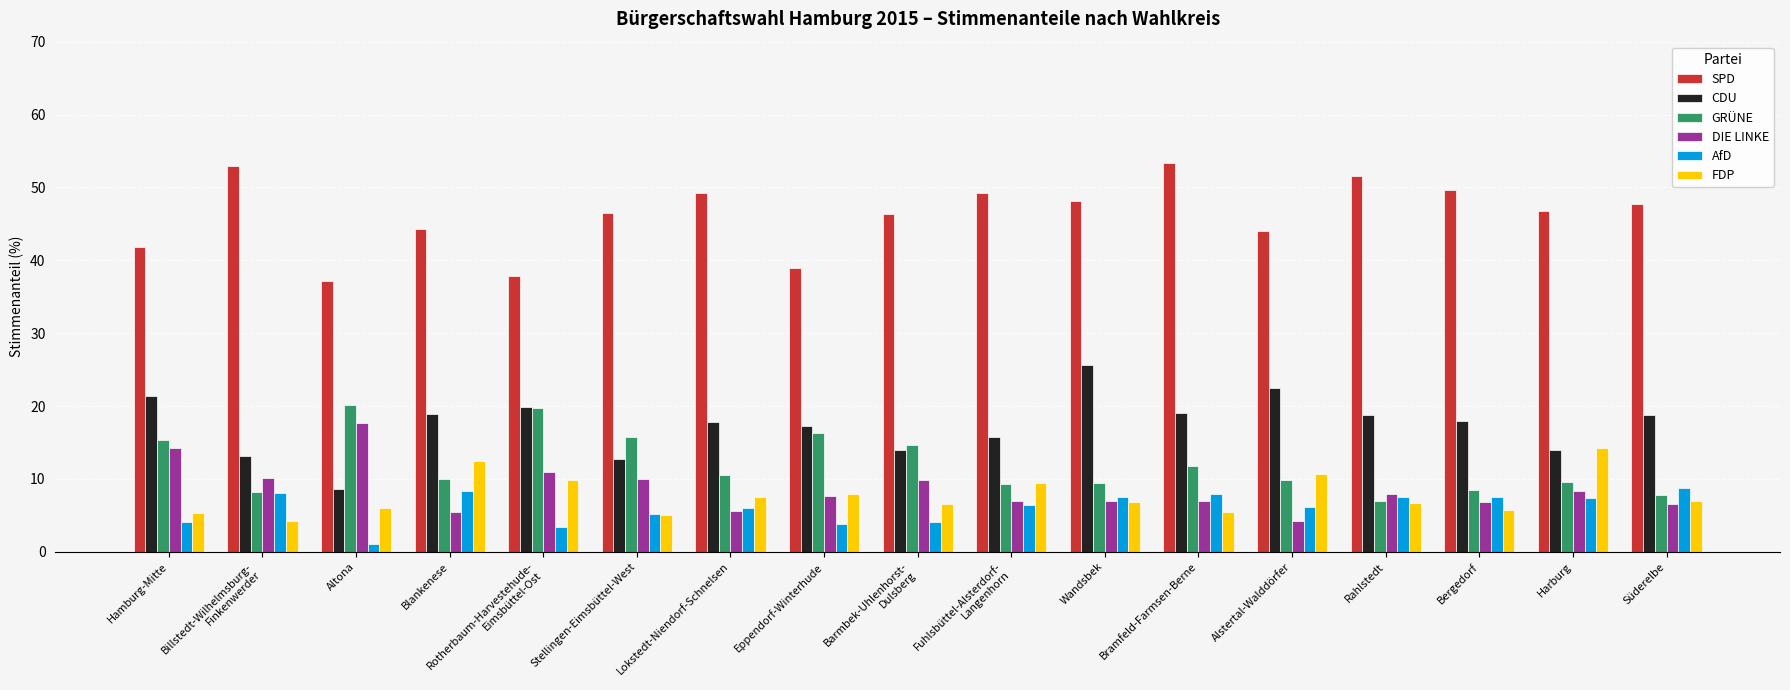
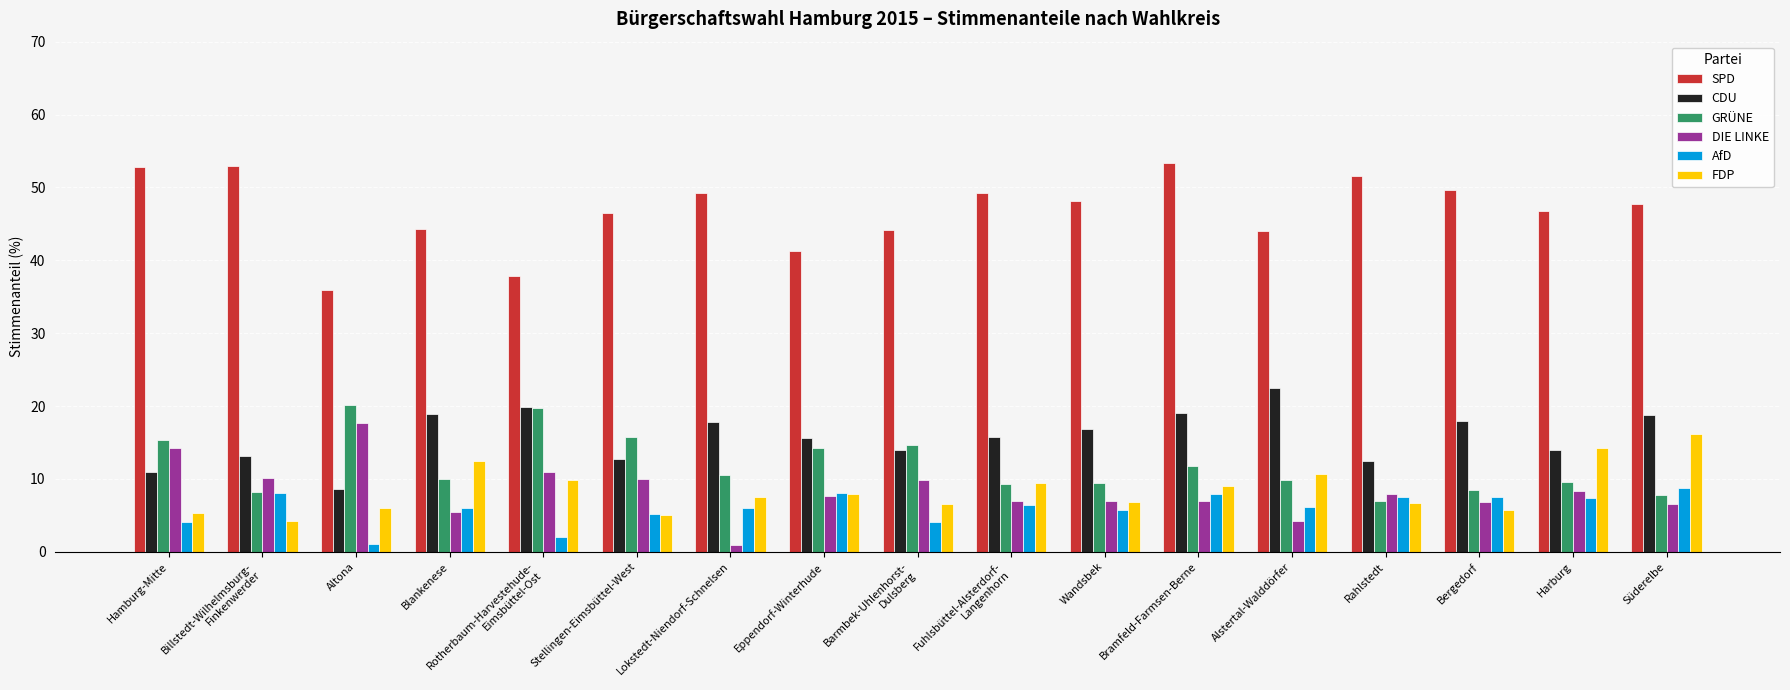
  {
    "SPD": {
-     "Hamburg-Mitte": 42,
+     "Hamburg-Mitte": 53,
      "Billstedt-Wilhelmsburg- Finkenwerder": 53,
-     "Altona": 37,
+     "Altona": 36,
      "Blankenese": 44,
      "Rotherbaum-Harvestehude- Eimsbüttel-Ost": 38,
      "Stellingen-Eimsbüttel-West": 47,
      "Lokstedt-Niendorf-Schnelsen": 49,
-     "Eppendorf-Winterhude": 39,
-     "Barmbek-Uhlenhorst- Dulsberg": 46,
+     "Eppendorf-Winterhude": 41,
+     "Barmbek-Uhlenhorst- Dulsberg": 44,
      "Fuhlsbüttel-Alsterdorf- Langenhorn": 49,
      "Wandsbek": 48,
      "Bramfeld-Farmsen-Berne": 53,
      "Alstertal-Walddörfer": 44,
      "Rahlstedt": 52,
      "Bergedorf": 50,
      "Harburg": 47,
      "Süderelbe": 48
    },
    "CDU": {
-     "Hamburg-Mitte": 21,
+     "Hamburg-Mitte": 11,
      "Billstedt-Wilhelmsburg- Finkenwerder": 13,
      "Altona": 9,
      "Blankenese": 19,
      "Rotherbaum-Harvestehude- Eimsbüttel-Ost": 20,
      "Stellingen-Eimsbüttel-West": 13,
      "Lokstedt-Niendorf-Schnelsen": 18,
-     "Eppendorf-Winterhude": 17,
+     "Eppendorf-Winterhude": 16,
      "Barmbek-Uhlenhorst- Dulsberg": 14,
      "Fuhlsbüttel-Alsterdorf- Langenhorn": 16,
-     "Wandsbek": 26,
+     "Wandsbek": 17,
      "Bramfeld-Farmsen-Berne": 19,
      "Alstertal-Walddörfer": 23,
-     "Rahlstedt": 19,
+     "Rahlstedt": 12,
      "Bergedorf": 18,
      "Harburg": 14,
      "Süderelbe": 19
    },
    "GRÜNE": {
      "Hamburg-Mitte": 15,
      "Billstedt-Wilhelmsburg- Finkenwerder": 8,
      "Altona": 20,
      "Blankenese": 10,
      "Rotherbaum-Harvestehude- Eimsbüttel-Ost": 20,
      "Stellingen-Eimsbüttel-West": 16,
      "Lokstedt-Niendorf-Schnelsen": 11,
-     "Eppendorf-Winterhude": 16,
+     "Eppendorf-Winterhude": 14,
      "Barmbek-Uhlenhorst- Dulsberg": 15,
      "Fuhlsbüttel-Alsterdorf- Langenhorn": 9,
      "Wandsbek": 9,
      "Bramfeld-Farmsen-Berne": 12,
      "Alstertal-Walddörfer": 10,
      "Rahlstedt": 7,
      "Bergedorf": 9,
      "Harburg": 10,
      "Süderelbe": 8
    },
    "DIE LINKE": {
      "Hamburg-Mitte": 14,
      "Billstedt-Wilhelmsburg- Finkenwerder": 10,
      "Altona": 18,
      "Blankenese": 6,
      "Rotherbaum-Harvestehude- Eimsbüttel-Ost": 11,
      "Stellingen-Eimsbüttel-West": 10,
-     "Lokstedt-Niendorf-Schnelsen": 6,
+     "Lokstedt-Niendorf-Schnelsen": 1,
      "Eppendorf-Winterhude": 8,
      "Barmbek-Uhlenhorst- Dulsberg": 10,
      "Fuhlsbüttel-Alsterdorf- Langenhorn": 7,
      "Wandsbek": 7,
      "Bramfeld-Farmsen-Berne": 7,
      "Alstertal-Walddörfer": 4,
      "Rahlstedt": 8,
      "Bergedorf": 7,
      "Harburg": 8,
      "Süderelbe": 7
    },
    "AfD": {
      "Hamburg-Mitte": 4,
      "Billstedt-Wilhelmsburg- Finkenwerder": 8,
      "Altona": 1,
-     "Blankenese": 8,
-     "Rotherbaum-Harvestehude- Eimsbüttel-Ost": 3,
+     "Blankenese": 6,
+     "Rotherbaum-Harvestehude- Eimsbüttel-Ost": 2,
      "Stellingen-Eimsbüttel-West": 5,
      "Lokstedt-Niendorf-Schnelsen": 6,
-     "Eppendorf-Winterhude": 4,
+     "Eppendorf-Winterhude": 8,
      "Barmbek-Uhlenhorst- Dulsberg": 4,
      "Fuhlsbüttel-Alsterdorf- Langenhorn": 6,
-     "Wandsbek": 8,
+     "Wandsbek": 6,
      "Bramfeld-Farmsen-Berne": 8,
      "Alstertal-Walddörfer": 6,
      "Rahlstedt": 8,
      "Bergedorf": 8,
      "Harburg": 7,
      "Süderelbe": 9
    },
    "FDP": {
      "Hamburg-Mitte": 5,
      "Billstedt-Wilhelmsburg- Finkenwerder": 4,
      "Altona": 6,
      "Blankenese": 13,
      "Rotherbaum-Harvestehude- Eimsbüttel-Ost": 10,
      "Stellingen-Eimsbüttel-West": 5,
      "Lokstedt-Niendorf-Schnelsen": 8,
      "Eppendorf-Winterhude": 8,
      "Barmbek-Uhlenhorst- Dulsberg": 7,
      "Fuhlsbüttel-Alsterdorf- Langenhorn": 9,
      "Wandsbek": 7,
-     "Bramfeld-Farmsen-Berne": 5,
+     "Bramfeld-Farmsen-Berne": 9,
      "Alstertal-Walddörfer": 11,
      "Rahlstedt": 7,
      "Bergedorf": 6,
      "Harburg": 14,
-     "Süderelbe": 7
+     "Süderelbe": 16
    }
  }
